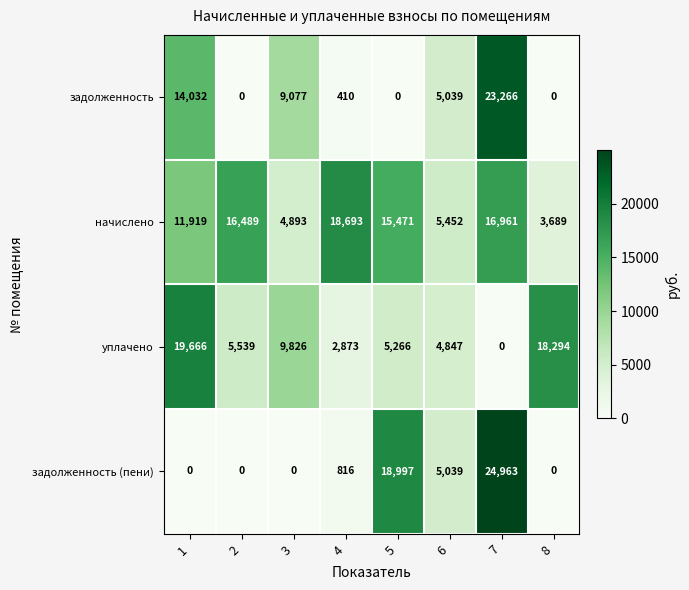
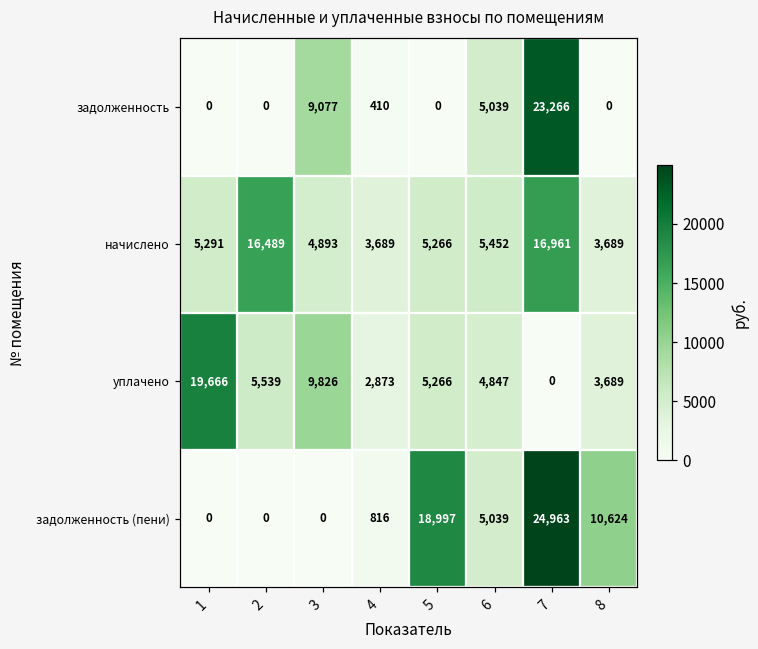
  {
    "задолженность": {
-     "1": "14,032",
+     "1": "0",
      "2": "0",
      "3": "9,077",
      "4": "410",
      "5": "0",
      "6": "5,039",
      "7": "23,266",
      "8": "0"
    },
    "начислено": {
-     "1": "11,919",
+     "1": "5,291",
      "2": "16,489",
      "3": "4,893",
-     "4": "18,693",
-     "5": "15,471",
+     "4": "3,689",
+     "5": "5,266",
      "6": "5,452",
      "7": "16,961",
      "8": "3,689"
    },
    "уплачено": {
      "1": "19,666",
      "2": "5,539",
      "3": "9,826",
      "4": "2,873",
      "5": "5,266",
      "6": "4,847",
      "7": "0",
-     "8": "18,294"
+     "8": "3,689"
    },
    "задолженность (пени)": {
      "1": "0",
      "2": "0",
      "3": "0",
      "4": "816",
      "5": "18,997",
      "6": "5,039",
      "7": "24,963",
-     "8": "0"
+     "8": "10,624"
    }
  }
